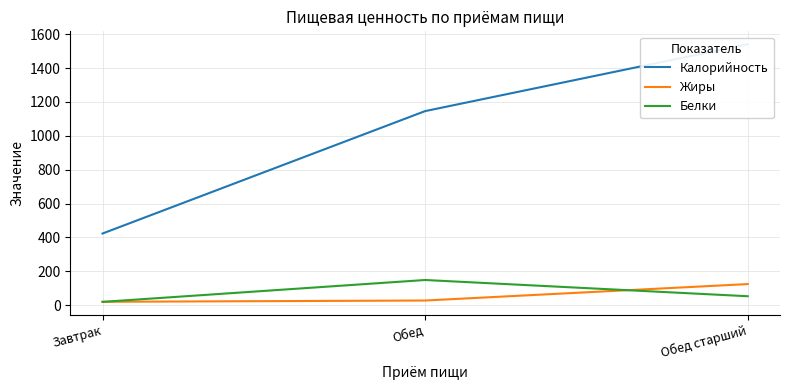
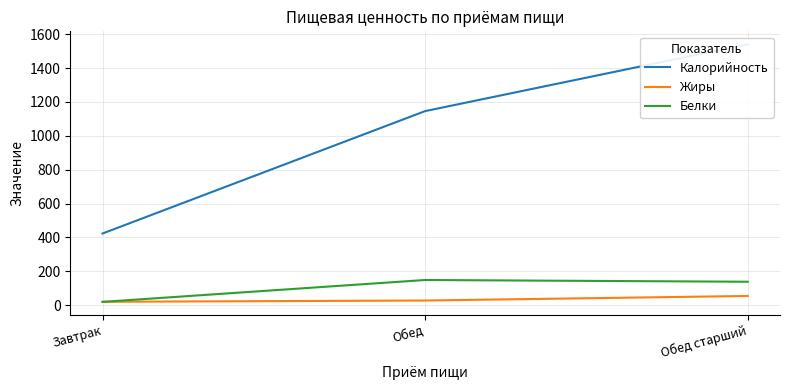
  {
    "Калорийность": {
      "Завтрак": 420,
      "Обед": 1150
    },
    "Жиры": {
      "Обед": 30,
-     "Обед старший": 120
+     "Обед старший": 50
    },
    "Белки": {
      "Обед": 150,
-     "Обед старший": 50
+     "Обед старший": 140
    }
  }
